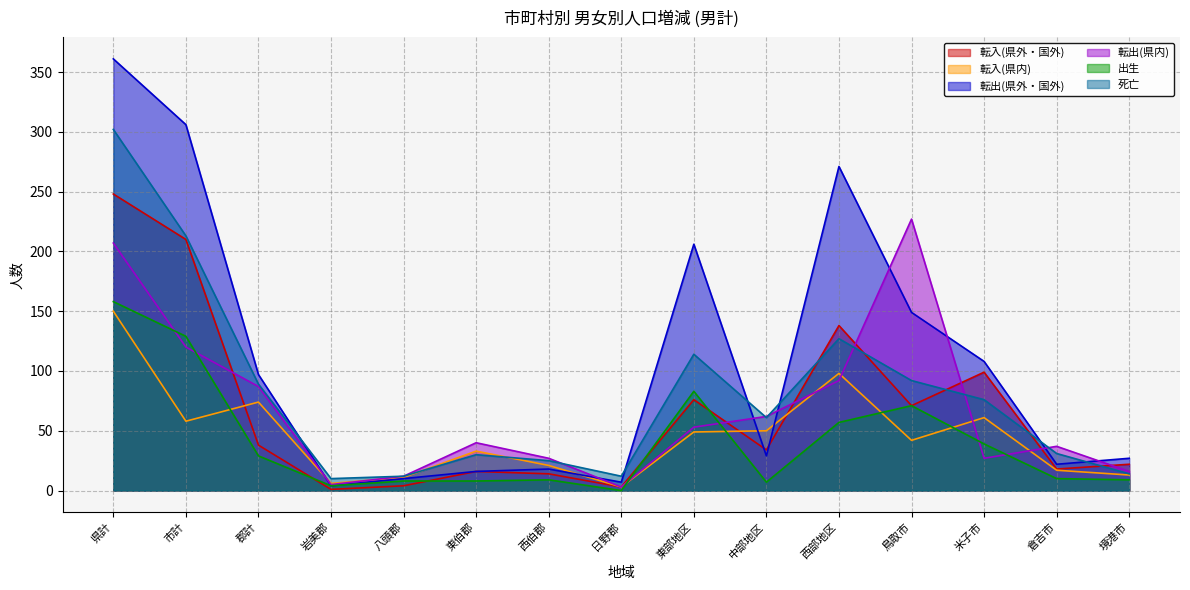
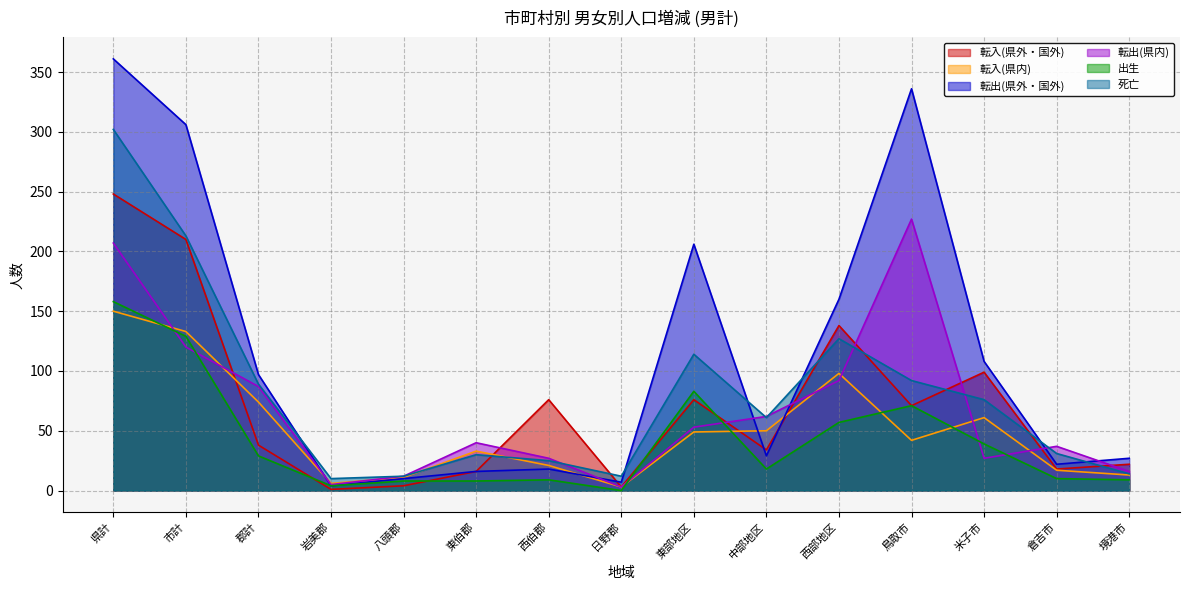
  {
    "転入(県外・国外)": {
      "県計": 248,
      "市計": 210,
      "郡計": 38,
      "岩美郡": 1,
      "八頭郡": 4,
-     "西伯郡": 14,
+     "西伯郡": 76,
      "東部地区": 76,
      "中部地区": 34,
      "西部地区": 138,
      "米子市": 99,
      "境港市": 22
    },
    "転入(県内)": {
      "県計": 150,
-     "市計": 58,
+     "市計": 133,
      "郡計": 74,
      "東伯郡": 33,
      "西伯郡": 21,
      "東部地区": 49,
      "中部地区": 50,
      "西部地区": 98,
      "鳥取市": 42,
      "米子市": 61
    },
    "転出(県外・国外)": {
      "県計": 361,
      "市計": 306,
      "郡計": 97,
      "西伯郡": 18,
      "日野郡": 7,
      "東部地区": 206,
      "中部地区": 29,
-     "西部地区": 271,
-     "鳥取市": 149,
+     "西部地区": 160,
+     "鳥取市": 336,
      "米子市": 108,
      "倉吉市": 22,
      "境港市": 27
    },
    "転出(県内)": {
      "県計": 207,
      "市計": 120,
      "東伯郡": 40,
      "東部地区": 53,
      "西部地区": 92,
      "鳥取市": 227,
      "米子市": 27,
      "倉吉市": 37
    },
    "出生": {
      "県計": 158,
      "市計": 129,
      "郡計": 29,
      "東伯郡": 8,
      "西伯郡": 9,
      "日野郡": 0,
      "東部地区": 83,
-     "中部地区": 7,
+     "中部地区": 18,
      "西部地区": 57,
      "米子市": 39,
      "倉吉市": 10,
      "境港市": 9
    },
    "死亡": {
      "県計": 302,
      "市計": 213,
      "岩美郡": 10,
      "東伯郡": 30,
      "日野郡": 12,
      "東部地区": 114,
      "西部地区": 127,
      "鳥取市": 92,
      "米子市": 76,
      "倉吉市": 31
    }
  }
